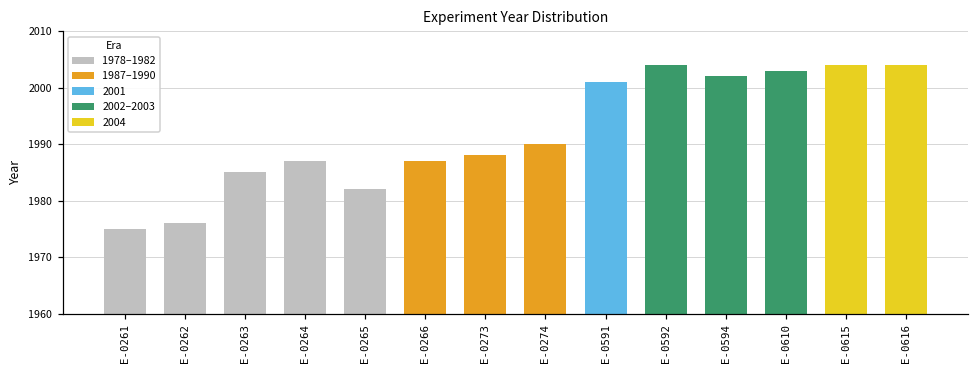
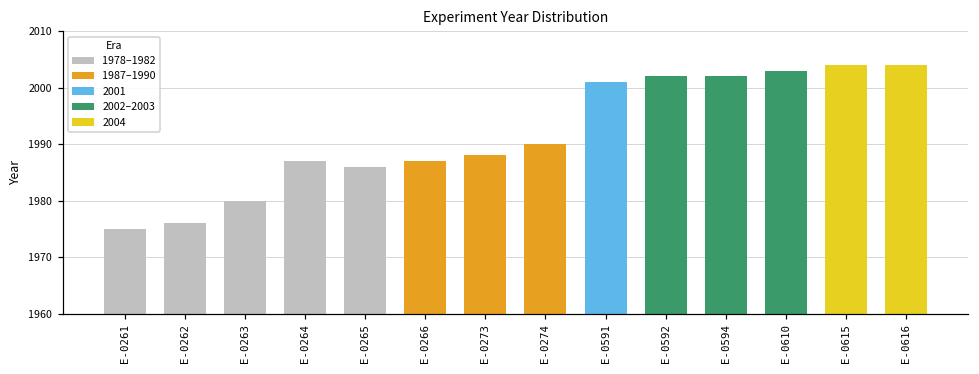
  {
    "1978–1982": {
      "E-0261": 1975,
      "E-0262": 1976,
-     "E-0263": 1985,
+     "E-0263": 1980,
      "E-0264": 1987,
-     "E-0265": 1982
+     "E-0265": 1986
    },
    "2001": {
      "E-0591": 2001
    },
    "2002–2003": {
-     "E-0592": 2004,
+     "E-0592": 2002,
      "E-0594": 2002,
      "E-0610": 2003
    }
  }
